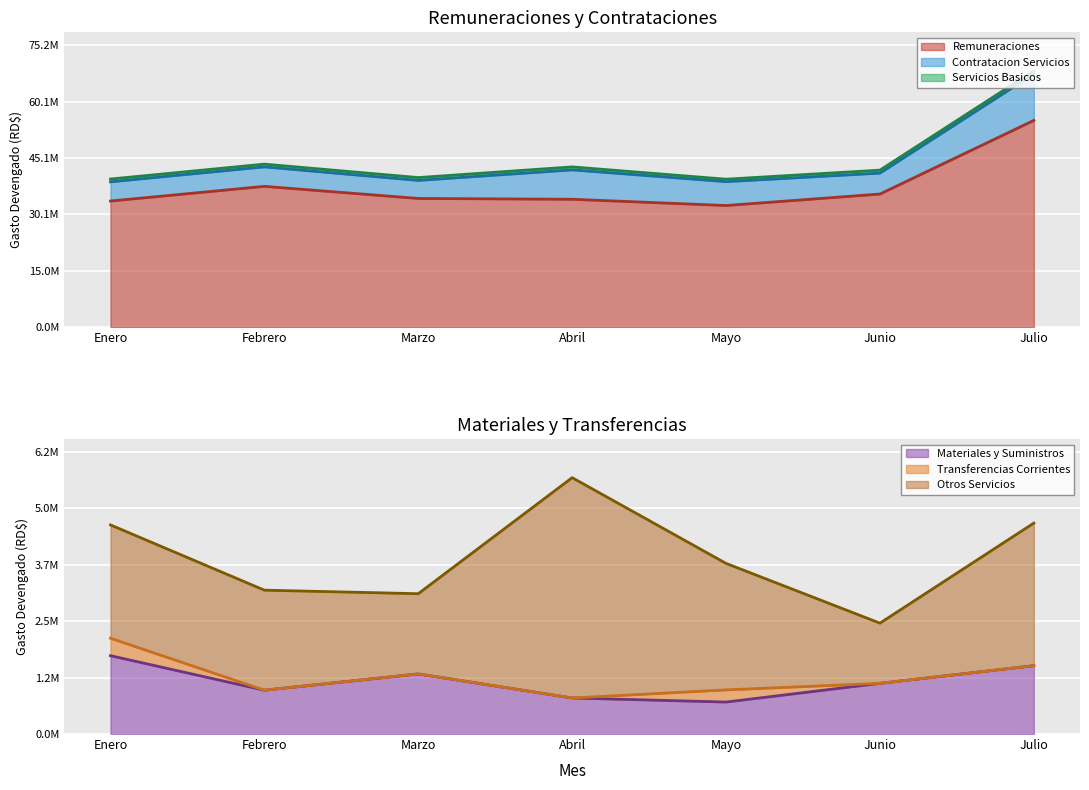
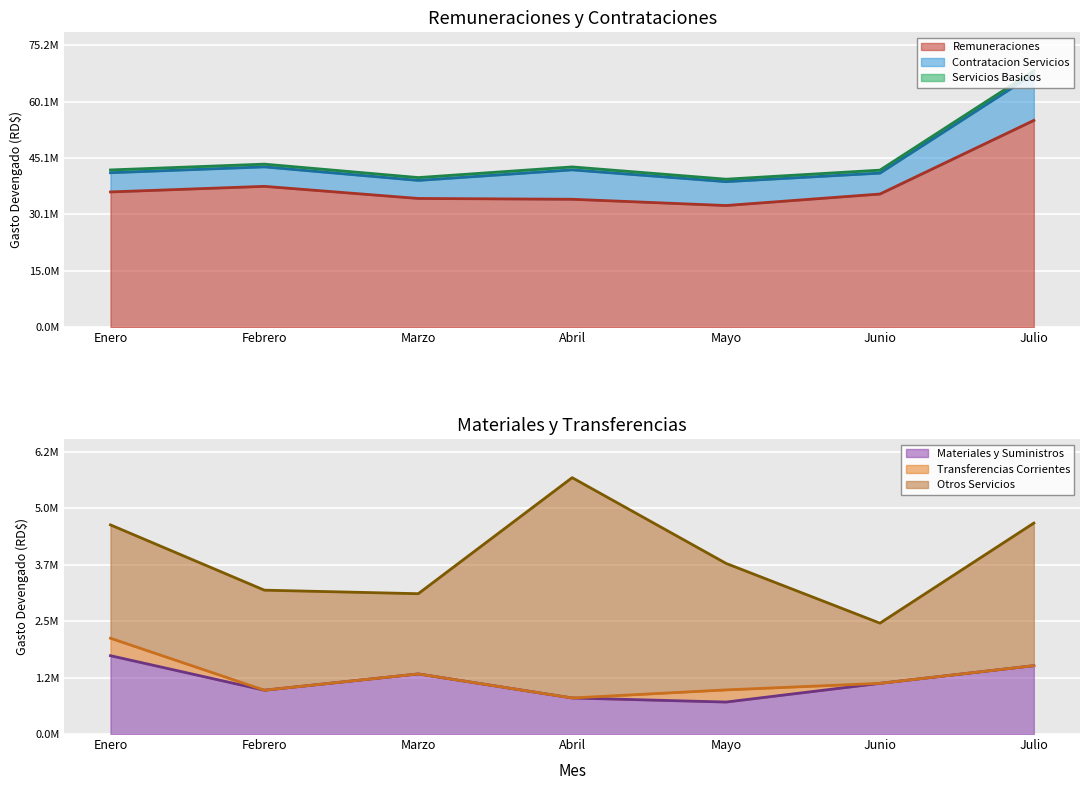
  {
    "Remuneraciones y Contrataciones": {
      "Remuneraciones": {
-       "Enero": 34000000,
+       "Enero": 36000000,
        "Febrero": 38000000,
        "Marzo": 34000000,
        "Abril": 34000000,
        "Mayo": 32000000,
        "Junio": 35000000,
        "Julio": 55000000
      },
      "Contratacion Servicios": {
        "Enero": 5000000,
        "Febrero": 5000000,
        "Marzo": 5000000,
        "Abril": 8000000,
        "Junio": 6000000
      },
      "Servicios Basicos": {
        "Enero": 1000000,
        "Febrero": 1000000,
        "Marzo": 1000000,
        "Abril": 1000000,
        "Junio": 1000000
      }
    },
    "Materiales y Transferencias": {
      "Materiales y Suministros": {
        "Enero": 1700000,
        "Mayo": 700000
      }
    }
  }
